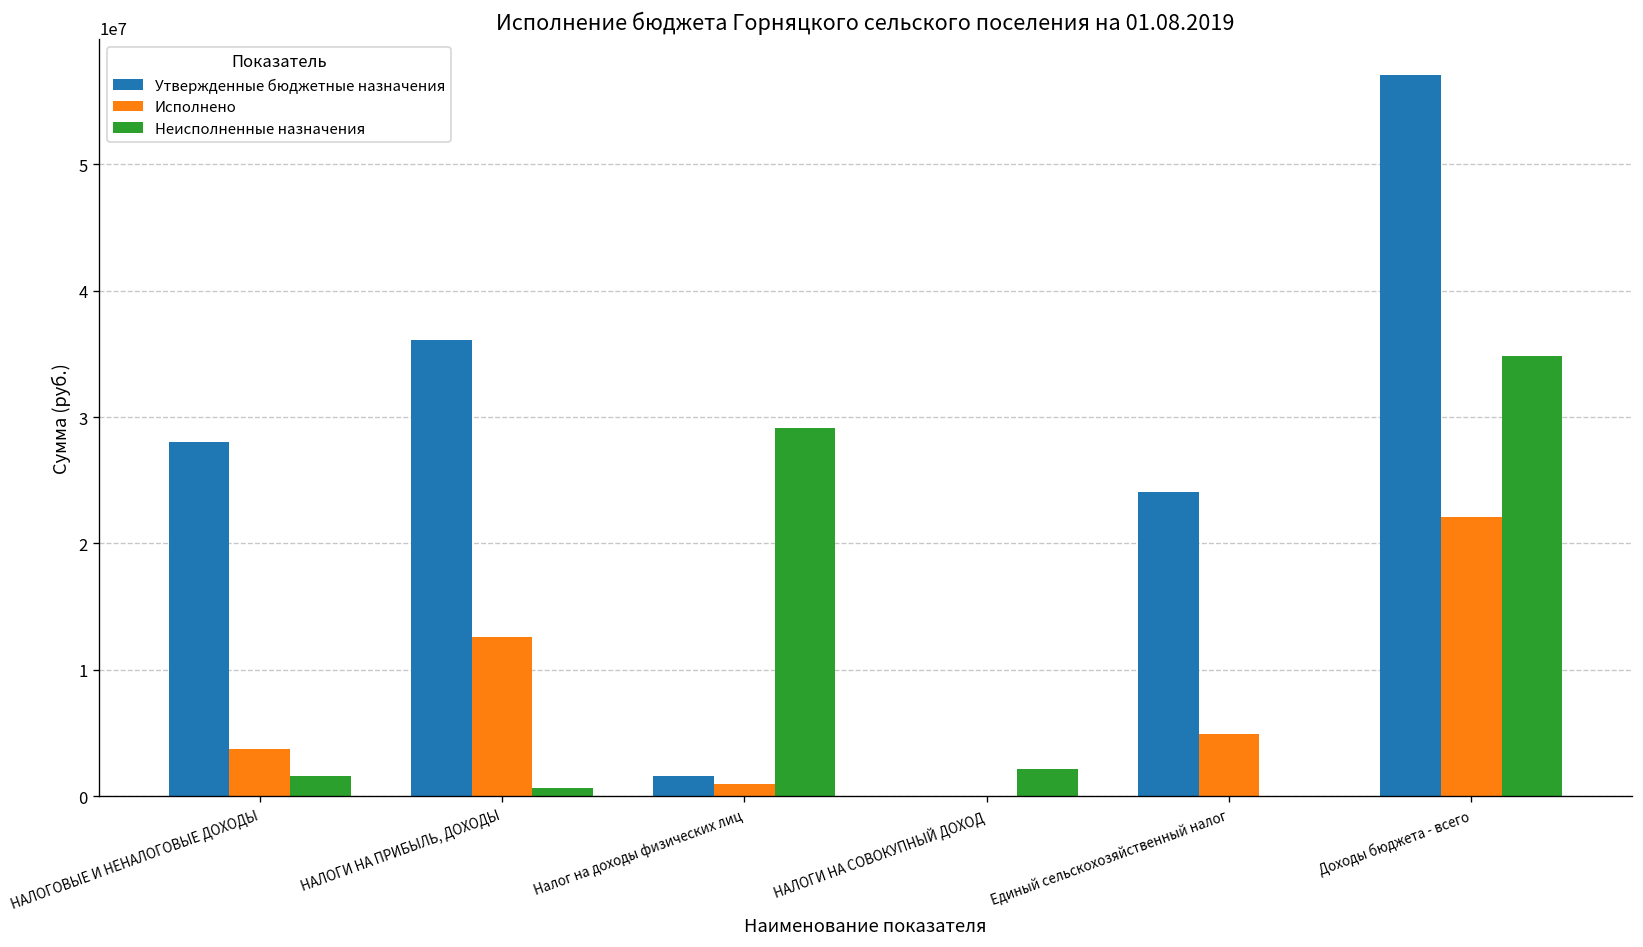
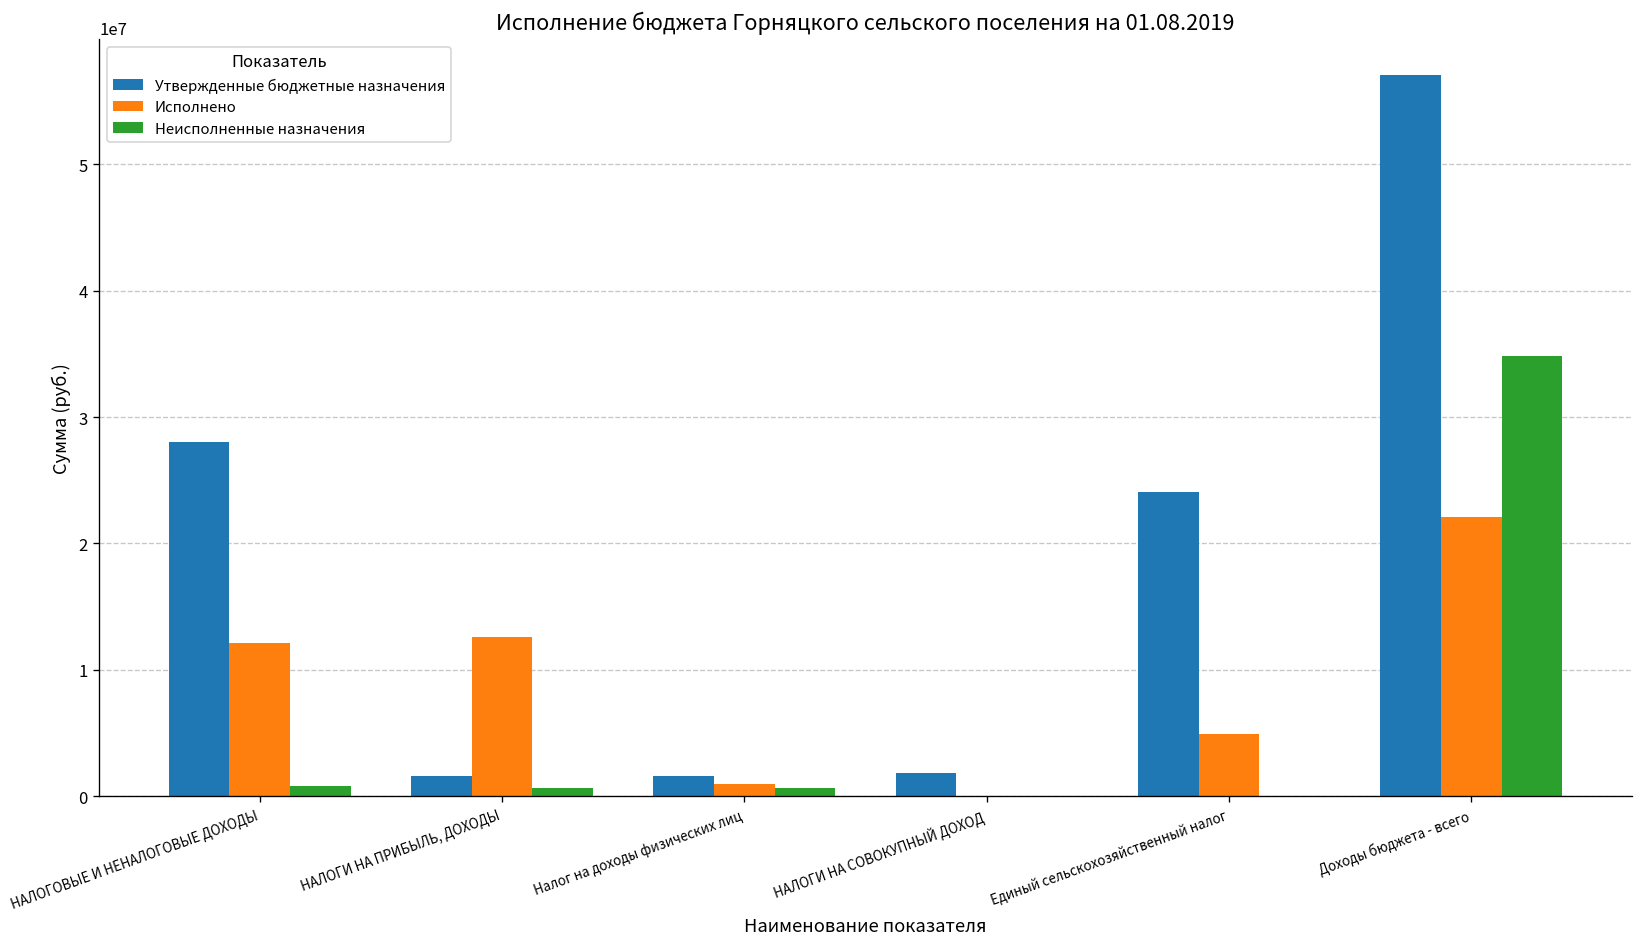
  {
    "Утвержденные бюджетные назначения": {
      "НАЛОГОВЫЕ И НЕНАЛОГОВЫЕ ДОХОДЫ": 28000000,
-     "НАЛОГИ НА ПРИБЫЛЬ, ДОХОДЫ": 36100000,
+     "НАЛОГИ НА ПРИБЫЛЬ, ДОХОДЫ": 1600000,
      "Налог на доходы физических лиц": 1600000,
-     "НАЛОГИ НА СОВОКУПНЫЙ ДОХОД": 0,
+     "НАЛОГИ НА СОВОКУПНЫЙ ДОХОД": 1800000,
      "Единый сельскохозяйственный налог": 24000000,
      "Доходы бюджета - всего": 57000000
    },
    "Исполнено": {
-     "НАЛОГОВЫЕ И НЕНАЛОГОВЫЕ ДОХОДЫ": 3700000,
+     "НАЛОГОВЫЕ И НЕНАЛОГОВЫЕ ДОХОДЫ": 12100000,
      "НАЛОГИ НА ПРИБЫЛЬ, ДОХОДЫ": 12600000,
      "Налог на доходы физических лиц": 1000000,
      "Единый сельскохозяйственный налог": 5000000,
      "Доходы бюджета - всего": 22100000
    },
    "Неисполненные назначения": {
-     "НАЛОГОВЫЕ И НЕНАЛОГОВЫЕ ДОХОДЫ": 1600000,
+     "НАЛОГОВЫЕ И НЕНАЛОГОВЫЕ ДОХОДЫ": 800000,
      "НАЛОГИ НА ПРИБЫЛЬ, ДОХОДЫ": 700000,
-     "Налог на доходы физических лиц": 29100000,
-     "НАЛОГИ НА СОВОКУПНЫЙ ДОХОД": 2200000,
+     "Налог на доходы физических лиц": 700000,
+     "НАЛОГИ НА СОВОКУПНЫЙ ДОХОД": 0,
      "Единый сельскохозяйственный налог": 0,
      "Доходы бюджета - всего": 34900000
    }
  }
